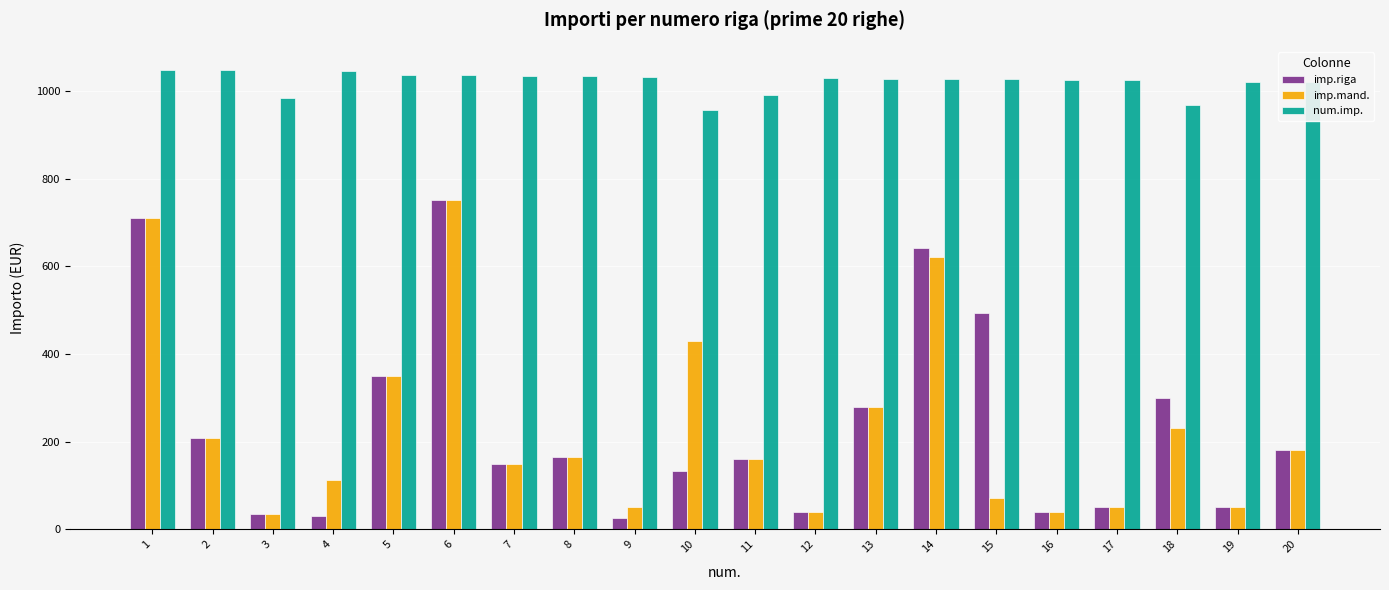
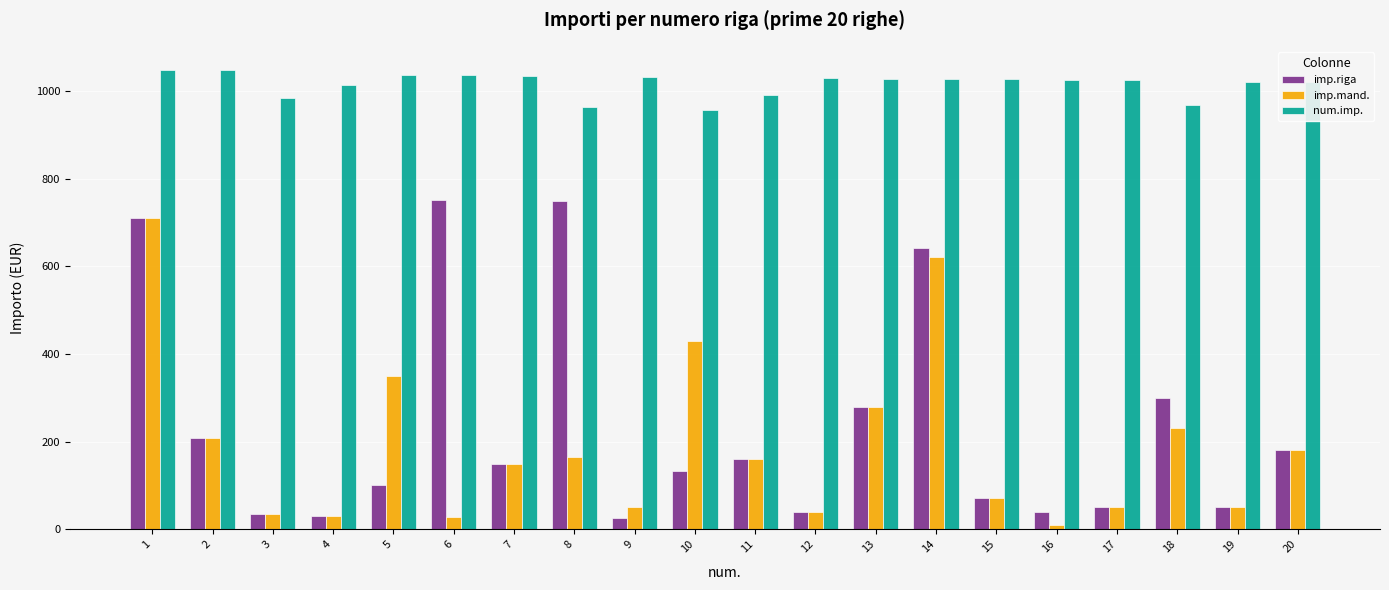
  {
    "imp.riga": {
      "1": 710,
      "2": 210,
      "3": 40,
      "4": 30,
-     "5": 350,
+     "5": 100,
      "6": 750,
      "7": 150,
-     "8": 170,
+     "8": 750,
      "9": 30,
      "10": 130,
      "11": 160,
      "12": 40,
      "13": 280,
      "14": 640,
-     "15": 490,
+     "15": 70,
      "16": 40,
      "17": 50,
      "18": 300,
      "19": 50,
      "20": 180
    },
    "imp.mand.": {
      "1": 710,
      "2": 210,
      "3": 40,
-     "4": 110,
+     "4": 30,
      "5": 350,
-     "6": 750,
+     "6": 30,
      "7": 150,
      "8": 170,
      "9": 50,
      "10": 430,
      "11": 160,
      "12": 40,
      "13": 280,
      "14": 620,
      "15": 70,
-     "16": 40,
+     "16": 10,
      "17": 50,
      "18": 230,
      "19": 50,
      "20": 180
    },
    "num.imp.": {
      "1": 1050,
      "2": 1050,
      "3": 980,
-     "4": 1050,
+     "4": 1010,
      "5": 1040,
      "6": 1040,
      "7": 1030,
-     "8": 1030,
+     "8": 960,
      "9": 1030,
      "10": 960,
      "11": 990,
      "12": 1030,
      "13": 1030,
      "14": 1030,
      "15": 1030,
      "16": 1030,
      "17": 1020,
      "18": 970,
      "19": 1020
    }
  }
